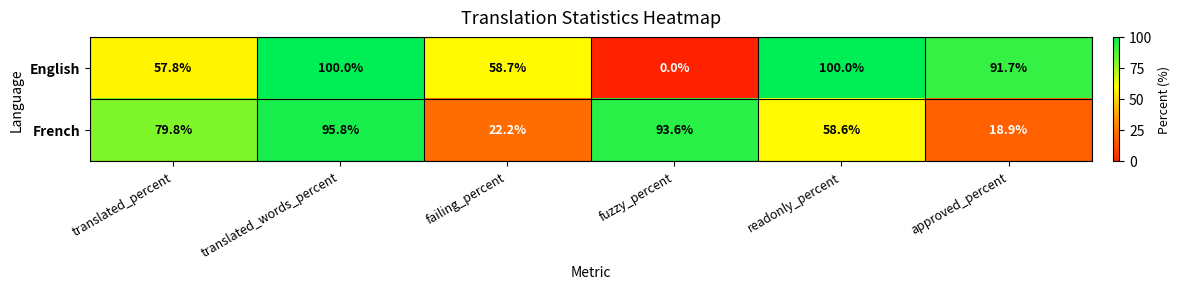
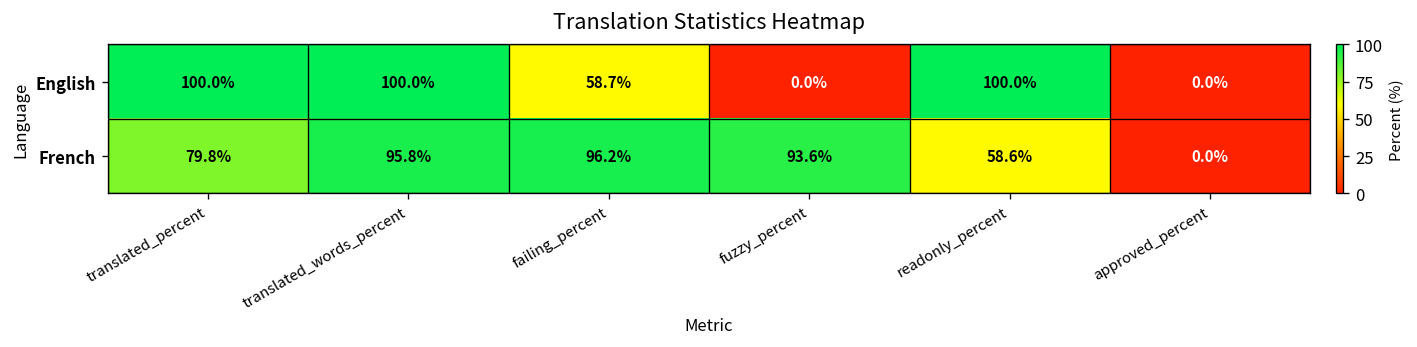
  {
    "English": {
-     "translated_percent": "57.8%",
+     "translated_percent": "100.0%",
      "translated_words_percent": "100.0%",
      "failing_percent": "58.7%",
      "fuzzy_percent": "0.0%",
      "readonly_percent": "100.0%",
-     "approved_percent": "91.7%"
+     "approved_percent": "0.0%"
    },
    "French": {
      "translated_percent": "79.8%",
      "translated_words_percent": "95.8%",
-     "failing_percent": "22.2%",
+     "failing_percent": "96.2%",
      "fuzzy_percent": "93.6%",
      "readonly_percent": "58.6%",
-     "approved_percent": "18.9%"
+     "approved_percent": "0.0%"
    }
  }
